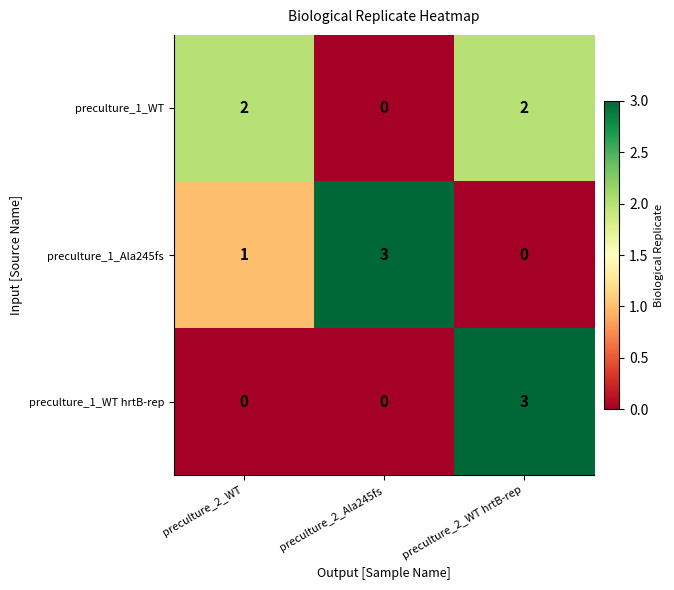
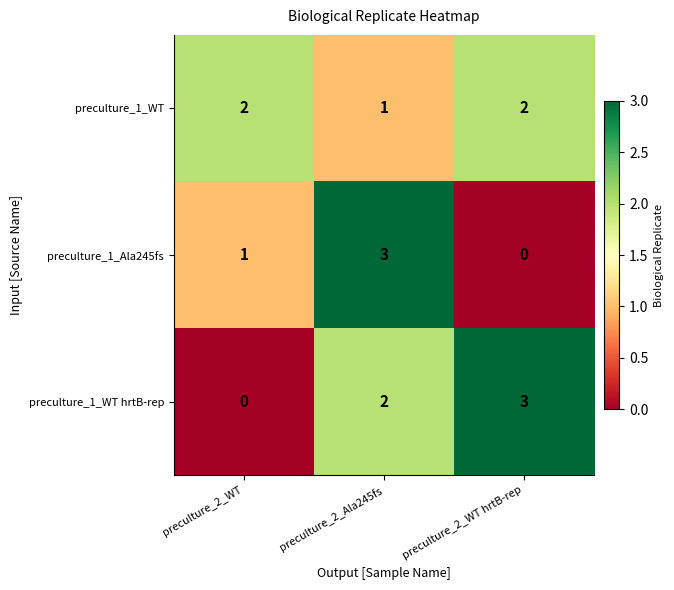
  {
    "preculture_1_WT": {
      "preculture_2_WT": 2,
-     "preculture_2_Ala245fs": 0,
+     "preculture_2_Ala245fs": 1,
      "preculture_2_WT hrtB-rep": 2
    },
    "preculture_1_Ala245fs": {
      "preculture_2_WT": 1,
      "preculture_2_Ala245fs": 3,
      "preculture_2_WT hrtB-rep": 0
    },
    "preculture_1_WT hrtB-rep": {
      "preculture_2_WT": 0,
-     "preculture_2_Ala245fs": 0,
+     "preculture_2_Ala245fs": 2,
      "preculture_2_WT hrtB-rep": 3
    }
  }
